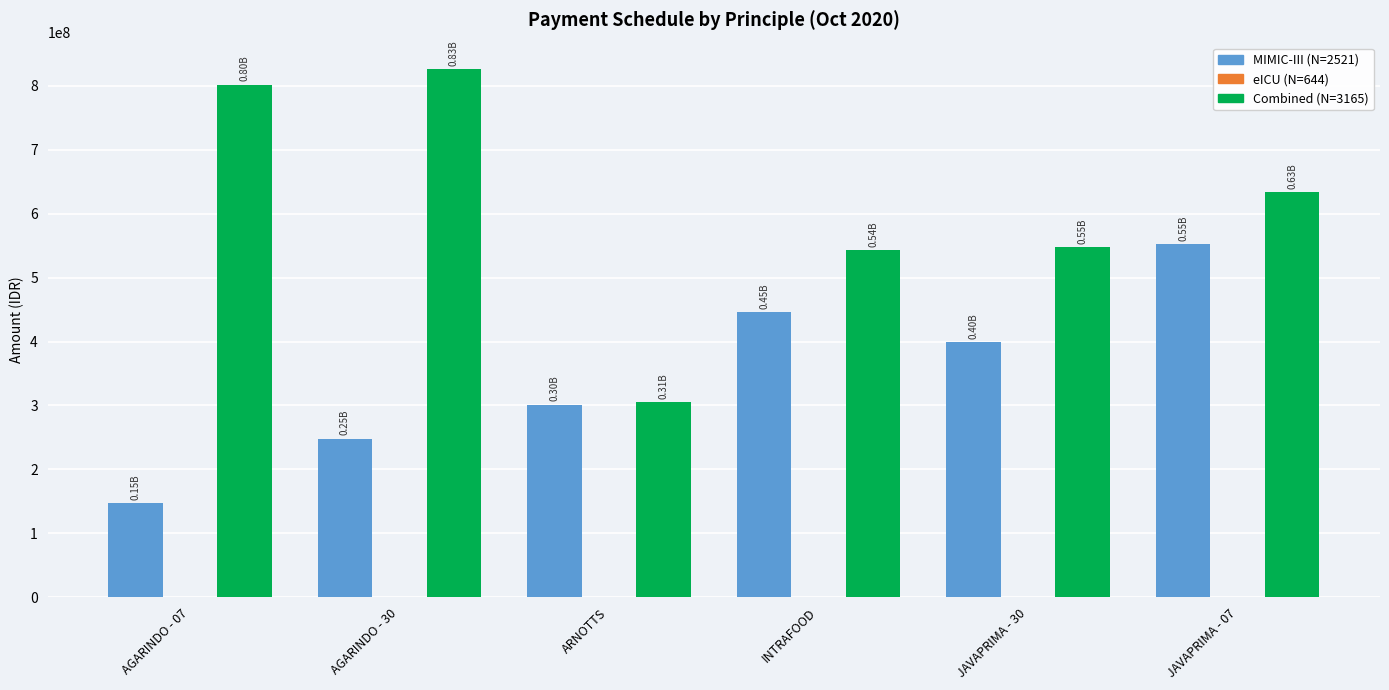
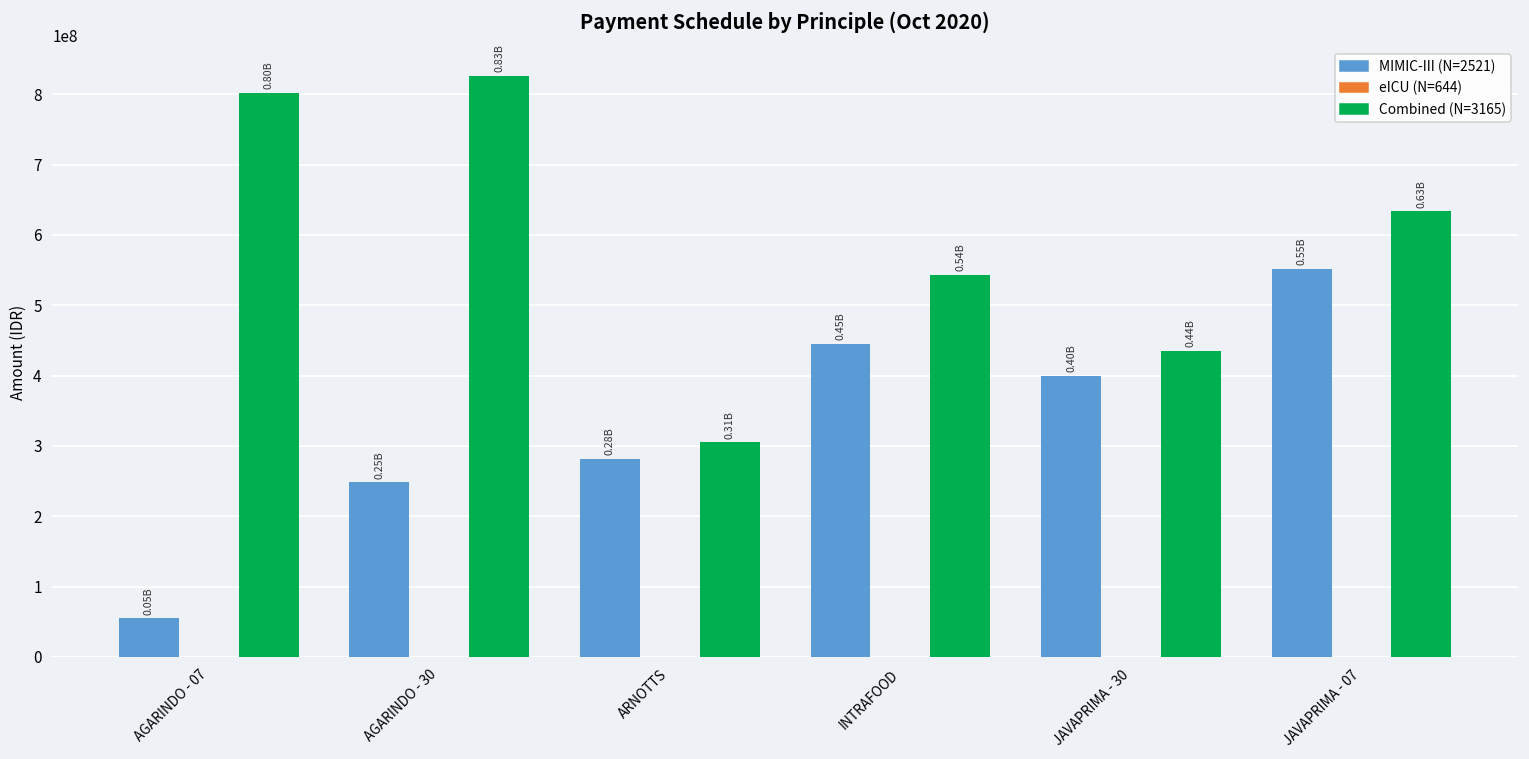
  {
    "MIMIC-III (N=2521)": {
-     "AGARINDO - 07": "0.15B",
+     "AGARINDO - 07": "0.05B",
      "AGARINDO - 30": "0.25B",
-     "ARNOTTS": "0.30B",
+     "ARNOTTS": "0.28B",
      "INTRAFOOD": "0.45B",
      "JAVAPRIMA - 30": "0.40B",
      "JAVAPRIMA - 07": "0.55B"
    },
    "eICU (N=644)": {
      "AGARINDO - 07": "0",
      "AGARINDO - 30": "0",
      "ARNOTTS": "0",
      "INTRAFOOD": "0",
      "JAVAPRIMA - 30": "0",
      "JAVAPRIMA - 07": "0"
    },
    "Combined (N=3165)": {
      "AGARINDO - 07": "0.80B",
      "AGARINDO - 30": "0.83B",
      "ARNOTTS": "0.31B",
      "INTRAFOOD": "0.54B",
-     "JAVAPRIMA - 30": "0.55B",
+     "JAVAPRIMA - 30": "0.44B",
      "JAVAPRIMA - 07": "0.63B"
    }
  }
